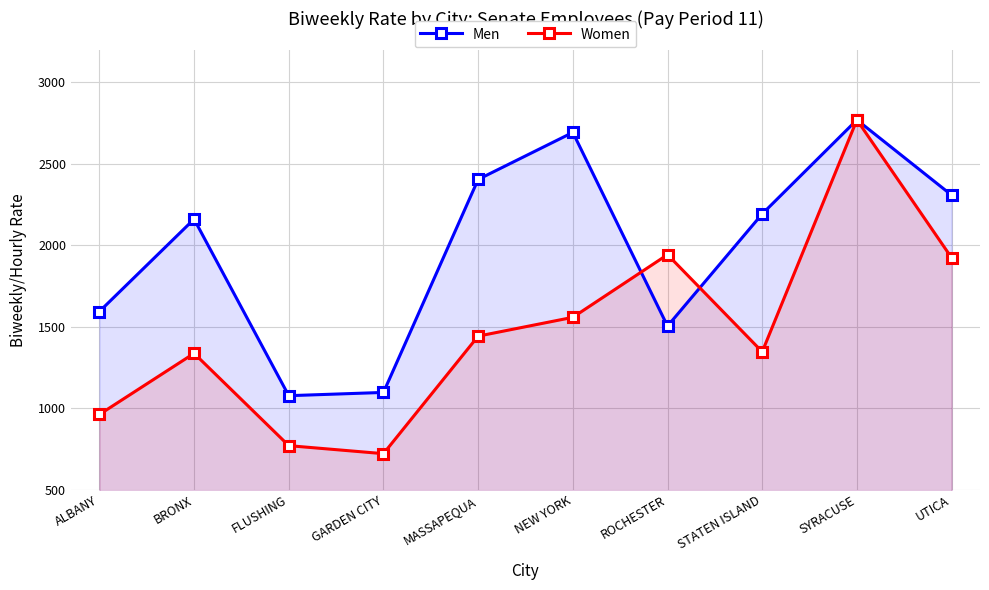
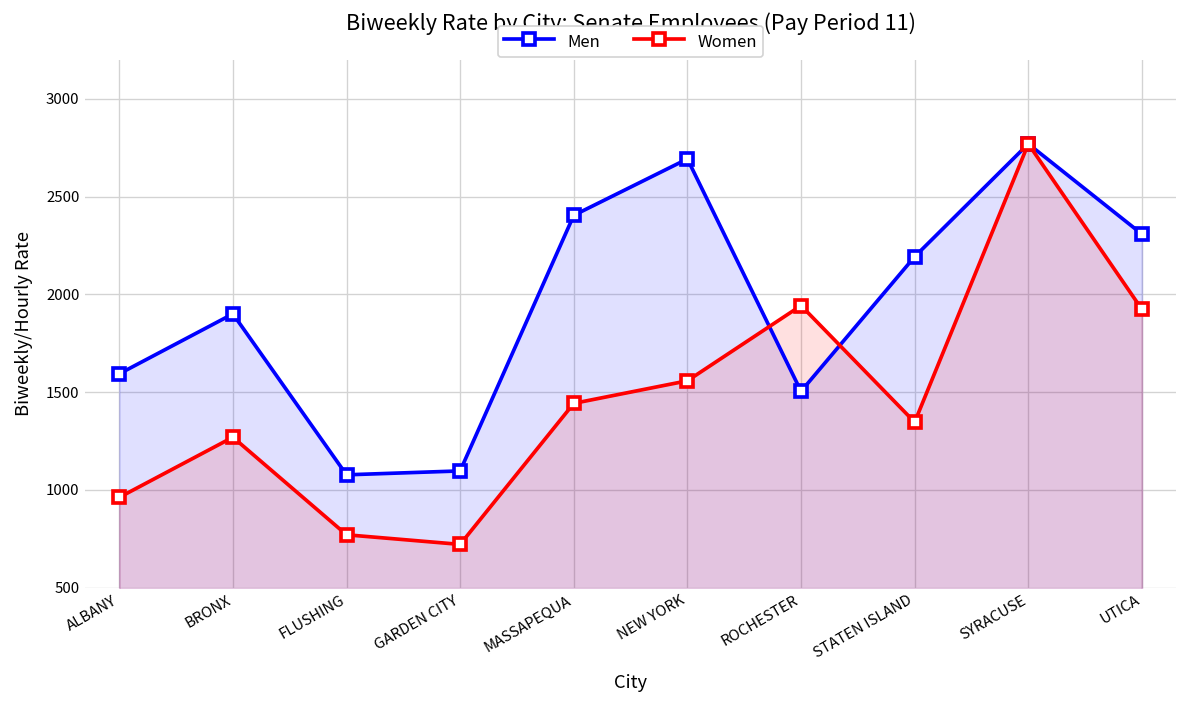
  {
    "Men": {
      "ALBANY": 1590,
-     "BRONX": 2160,
+     "BRONX": 1900,
      "FLUSHING": 1080,
      "GARDEN CITY": 1100,
      "MASSAPEQUA": 2400,
      "NEW YORK": 2690,
      "ROCHESTER": 1500,
      "STATEN ISLAND": 2190,
      "UTICA": 2310
    },
    "Women": {
      "ALBANY": 960,
-     "BRONX": 1340,
+     "BRONX": 1270,
      "FLUSHING": 770,
      "GARDEN CITY": 720,
      "MASSAPEQUA": 1440,
      "NEW YORK": 1560,
      "ROCHESTER": 1940,
      "STATEN ISLAND": 1350,
      "UTICA": 1920
    }
  }
